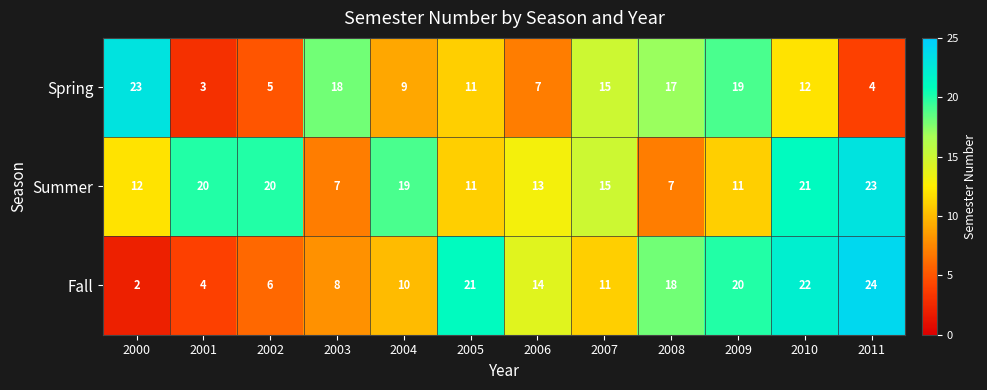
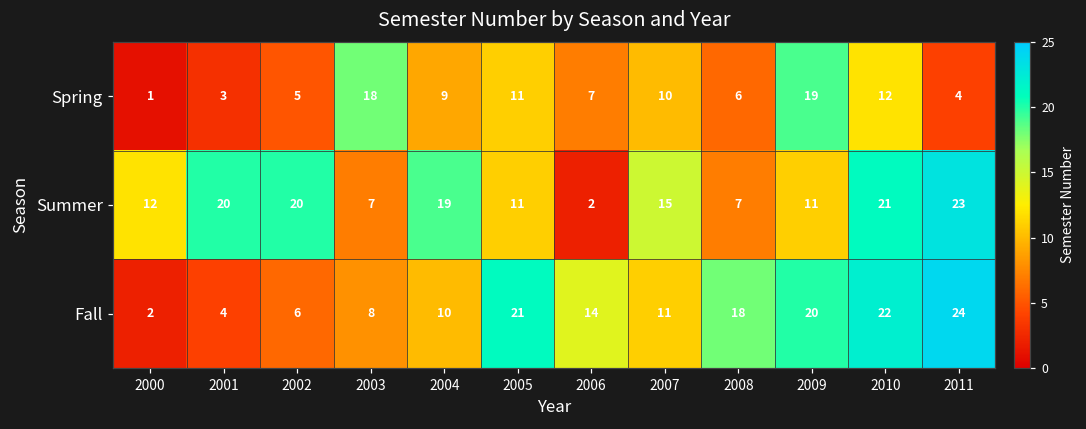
  {
    "Spring": {
-     "2000": 23,
+     "2000": 1,
      "2001": 3,
      "2002": 5,
      "2003": 18,
      "2004": 9,
      "2005": 11,
      "2006": 7,
-     "2007": 15,
-     "2008": 17,
+     "2007": 10,
+     "2008": 6,
      "2009": 19,
      "2010": 12,
      "2011": 4
    },
    "Summer": {
      "2000": 12,
      "2001": 20,
      "2002": 20,
      "2003": 7,
      "2004": 19,
      "2005": 11,
-     "2006": 13,
+     "2006": 2,
      "2007": 15,
      "2008": 7,
      "2009": 11,
      "2010": 21,
      "2011": 23
    },
    "Fall": {
      "2000": 2,
      "2001": 4,
      "2002": 6,
      "2003": 8,
      "2004": 10,
      "2005": 21,
      "2006": 14,
      "2007": 11,
      "2008": 18,
      "2009": 20,
      "2010": 22,
      "2011": 24
    }
  }
